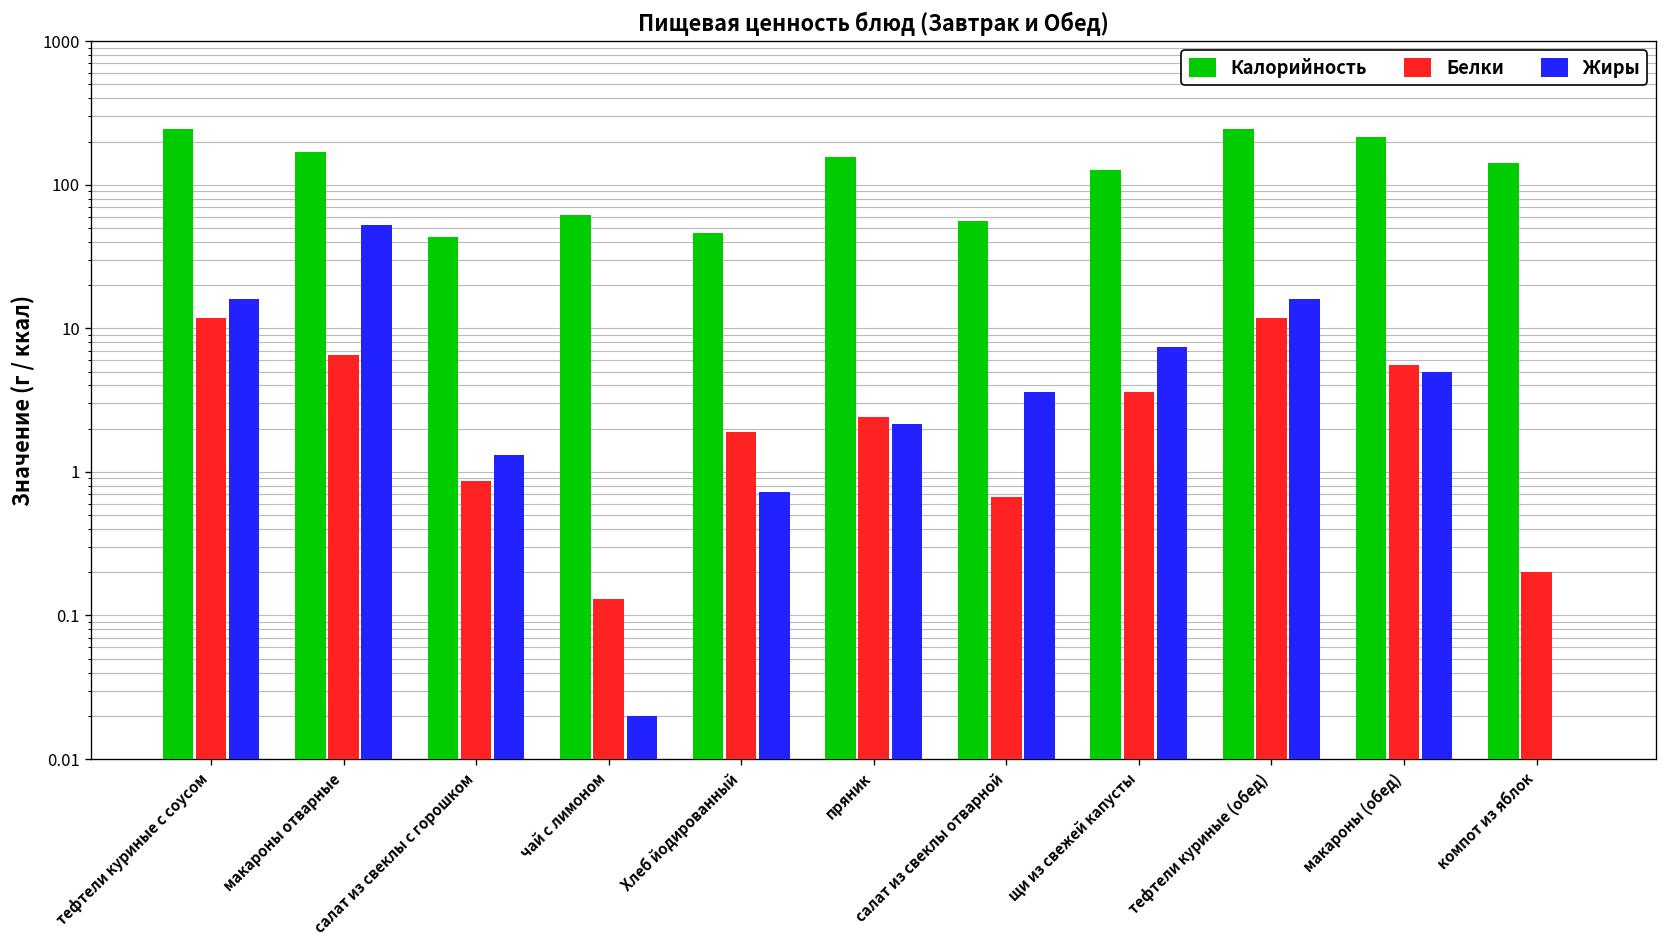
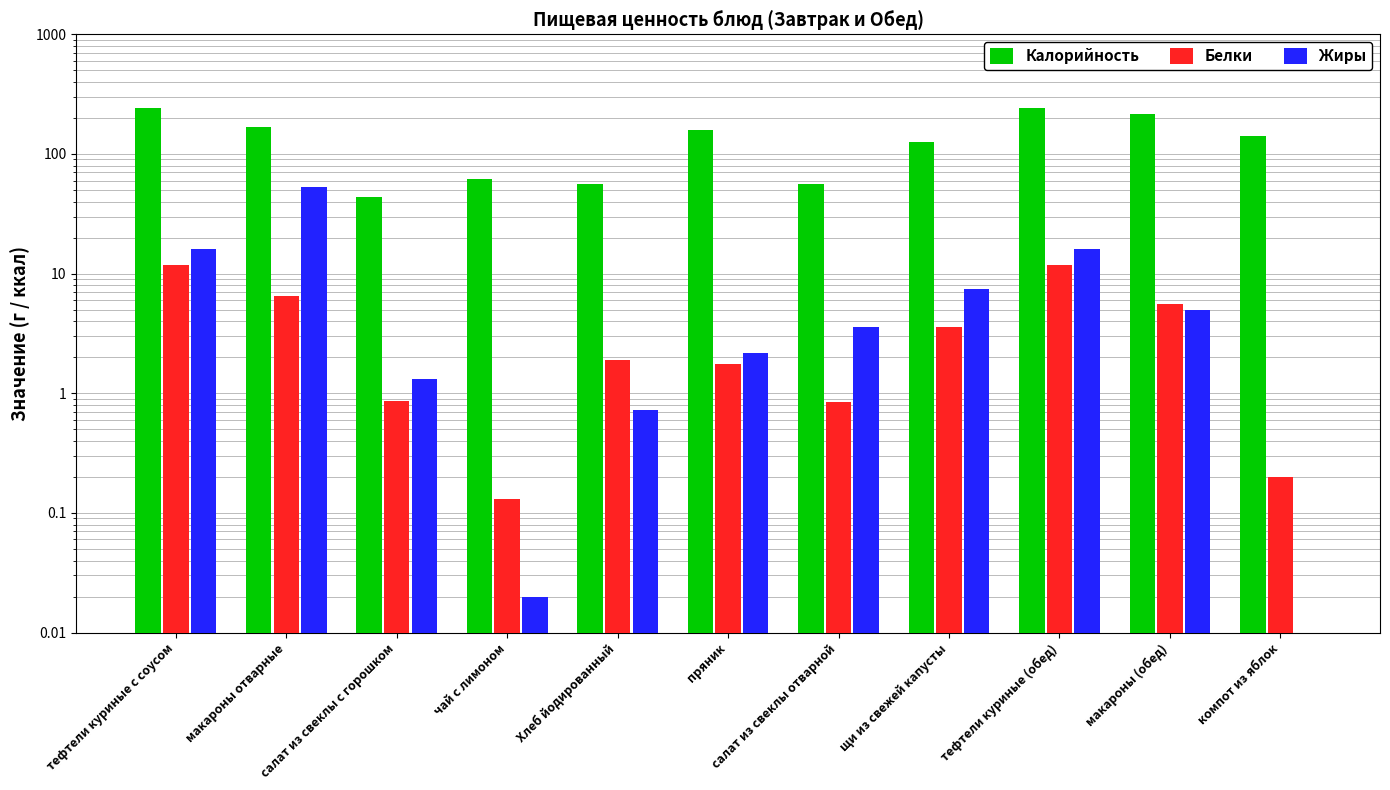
  {
    "Калорийность": {
      "тефтели куриные с соусом": 240,
      "макароны отварные": 170,
      "салат из свеклы с горошком": 44,
      "чай с лимоном": 60,
-     "Хлеб йодированный": 46,
+     "Хлеб йодированный": 60,
      "пряник": 160,
      "салат из свеклы отварной": 60,
      "щи из свежей капусты": 130,
      "тефтели куриные (обед)": 240,
      "макароны (обед)": 220,
      "компот из яблок": 140
    },
    "Белки": {
      "тефтели куриные с соусом": 12,
      "макароны отварные": 7,
      "салат из свеклы с горошком": 0.9,
      "чай с лимоном": 0.13,
      "Хлеб йодированный": 1.9,
-     "пряник": 2.4,
-     "салат из свеклы отварной": 0.7,
+     "пряник": 1.8,
+     "салат из свеклы отварной": 0.8,
      "щи из свежей капусты": 3.6,
      "тефтели куриные (обед)": 12,
      "макароны (обед)": 6,
      "компот из яблок": 0.2
    },
    "Жиры": {
      "тефтели куриные с соусом": 16,
      "макароны отварные": 50,
      "салат из свеклы с горошком": 1.3,
      "чай с лимоном": 0.020,
      "Хлеб йодированный": 0.7,
      "пряник": 2.2,
      "салат из свеклы отварной": 3.6,
      "щи из свежей капусты": 7,
      "тефтели куриные (обед)": 16,
      "макароны (обед)": 5.0
    }
  }
